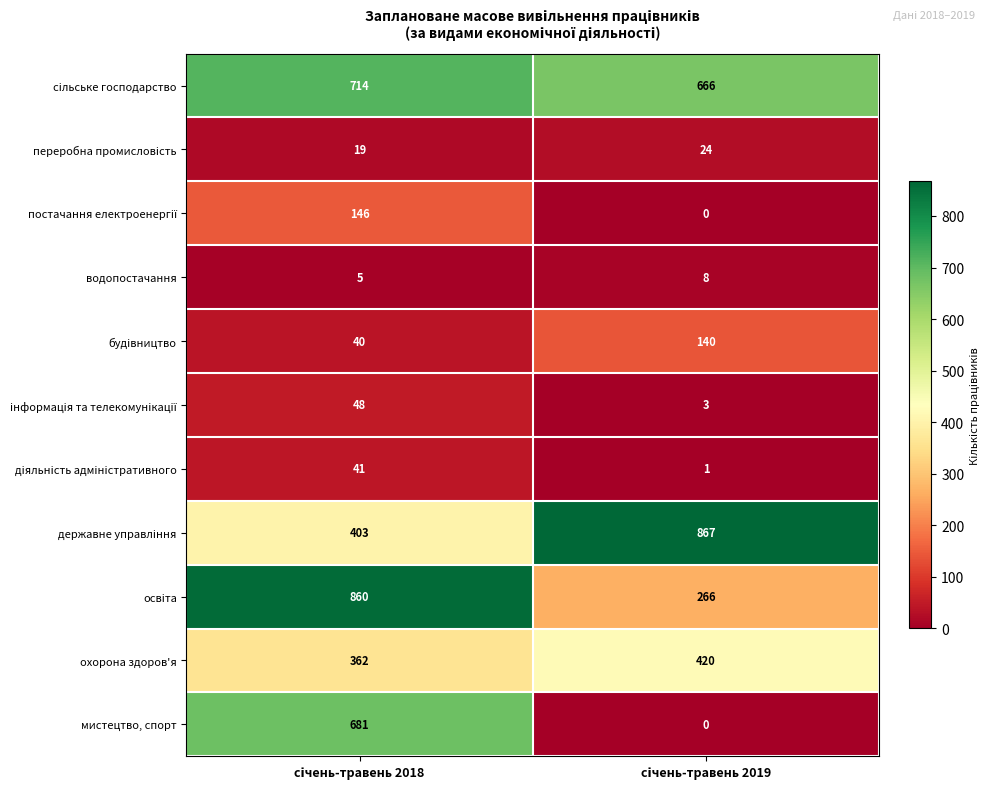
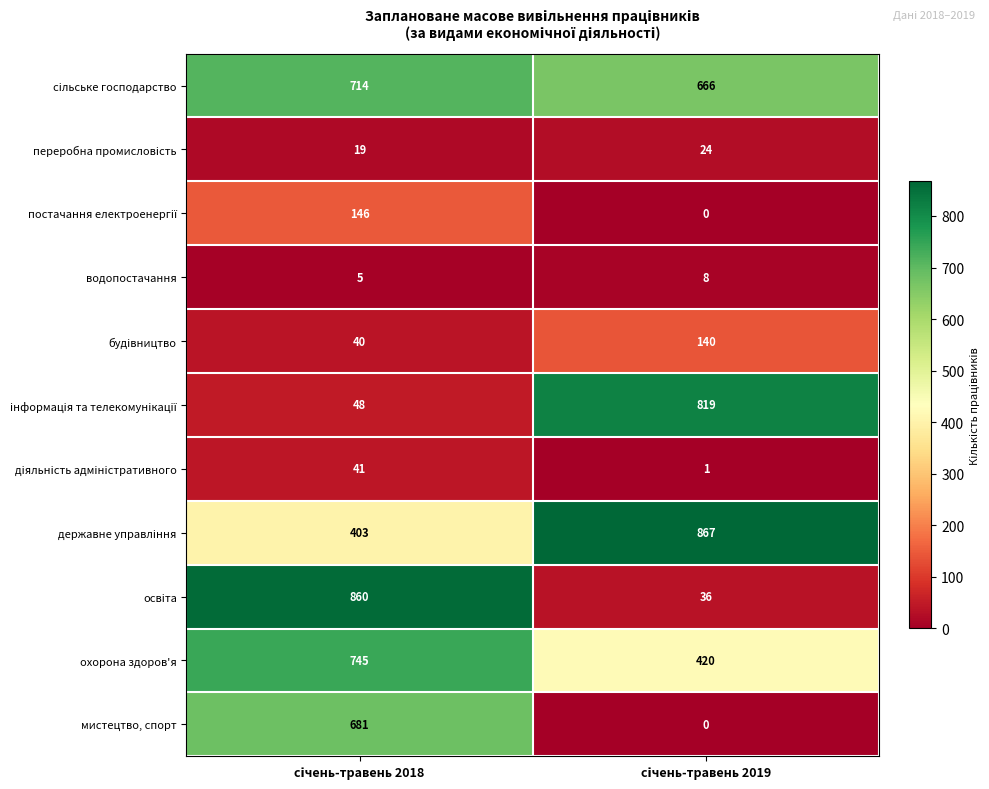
  {
    "сільське господарство": {
      "січень-травень 2018": 714,
      "січень-травень 2019": 666
    },
    "переробна промисловість": {
      "січень-травень 2018": 19,
      "січень-травень 2019": 24
    },
    "постачання електроенергії": {
      "січень-травень 2018": 146,
      "січень-травень 2019": 0
    },
    "водопостачання": {
      "січень-травень 2018": 5,
      "січень-травень 2019": 8
    },
    "будівництво": {
      "січень-травень 2018": 40,
      "січень-травень 2019": 140
    },
    "інформація та телекомунікації": {
      "січень-травень 2018": 48,
-     "січень-травень 2019": 3
+     "січень-травень 2019": 819
    },
    "діяльність адміністративного": {
      "січень-травень 2018": 41,
      "січень-травень 2019": 1
    },
    "державне управління": {
      "січень-травень 2018": 403,
      "січень-травень 2019": 867
    },
    "освіта": {
      "січень-травень 2018": 860,
-     "січень-травень 2019": 266
+     "січень-травень 2019": 36
    },
    "охорона здоров'я": {
-     "січень-травень 2018": 362,
+     "січень-травень 2018": 745,
      "січень-травень 2019": 420
    },
    "мистецтво, спорт": {
      "січень-травень 2018": 681,
      "січень-травень 2019": 0
    }
  }
